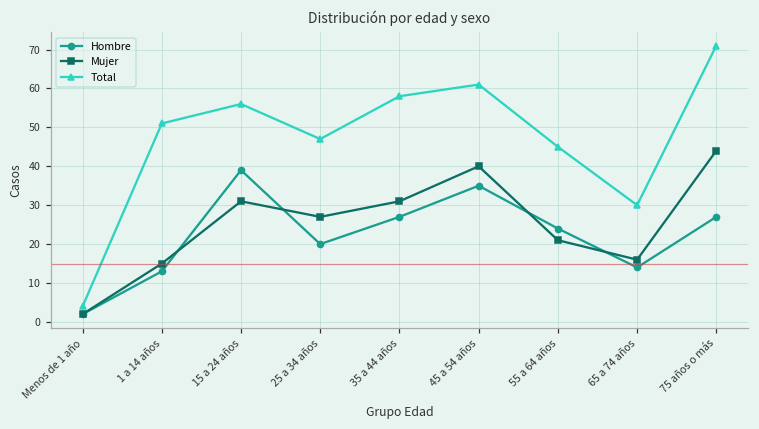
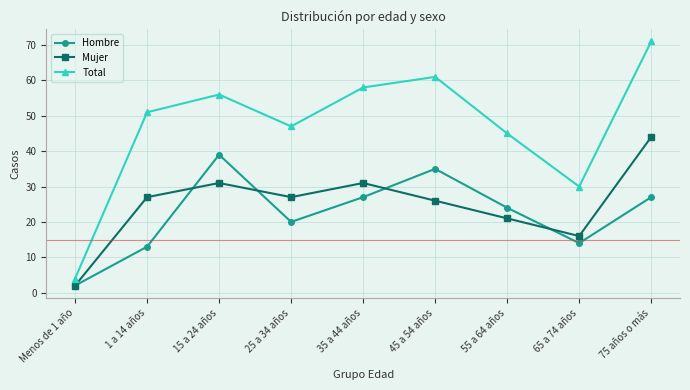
  {
    "Hombre": {
      "1 a 14 años": 13,
      "15 a 24 años": 39,
      "25 a 34 años": 20,
      "35 a 44 años": 27,
      "45 a 54 años": 35,
      "55 a 64 años": 24,
      "65 a 74 años": 14,
      "75 años o más": 27
    },
    "Mujer": {
-     "1 a 14 años": 15,
+     "1 a 14 años": 27,
      "15 a 24 años": 31,
      "25 a 34 años": 27,
      "35 a 44 años": 31,
-     "45 a 54 años": 40,
+     "45 a 54 años": 26,
      "55 a 64 años": 21,
      "65 a 74 años": 16,
      "75 años o más": 44
    },
    "Total": {
      "Menos de 1 año": 4,
      "1 a 14 años": 51,
      "15 a 24 años": 56,
      "25 a 34 años": 47,
      "35 a 44 años": 58,
      "45 a 54 años": 61,
      "55 a 64 años": 45,
      "65 a 74 años": 30,
      "75 años o más": 71
    }
  }
